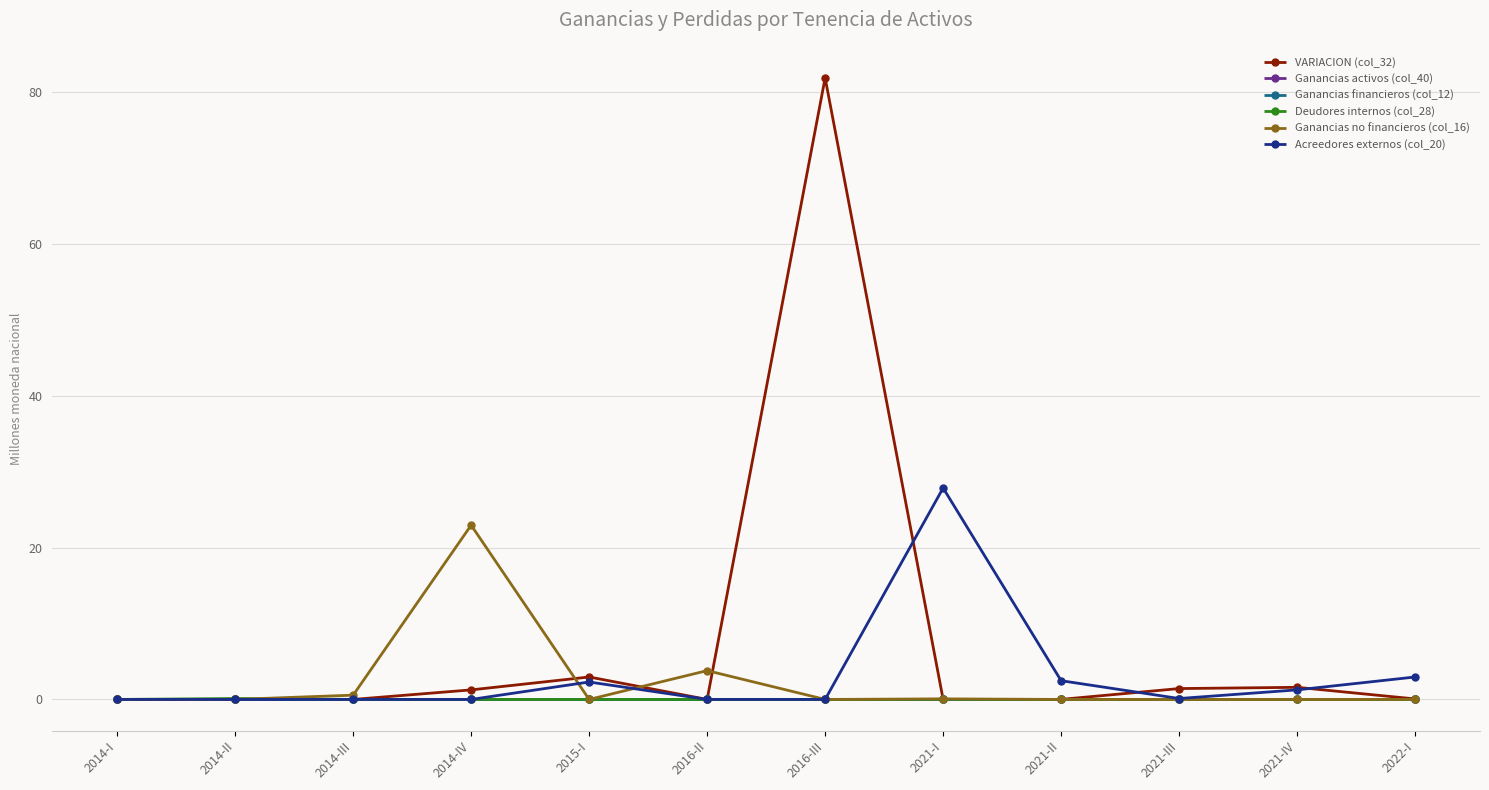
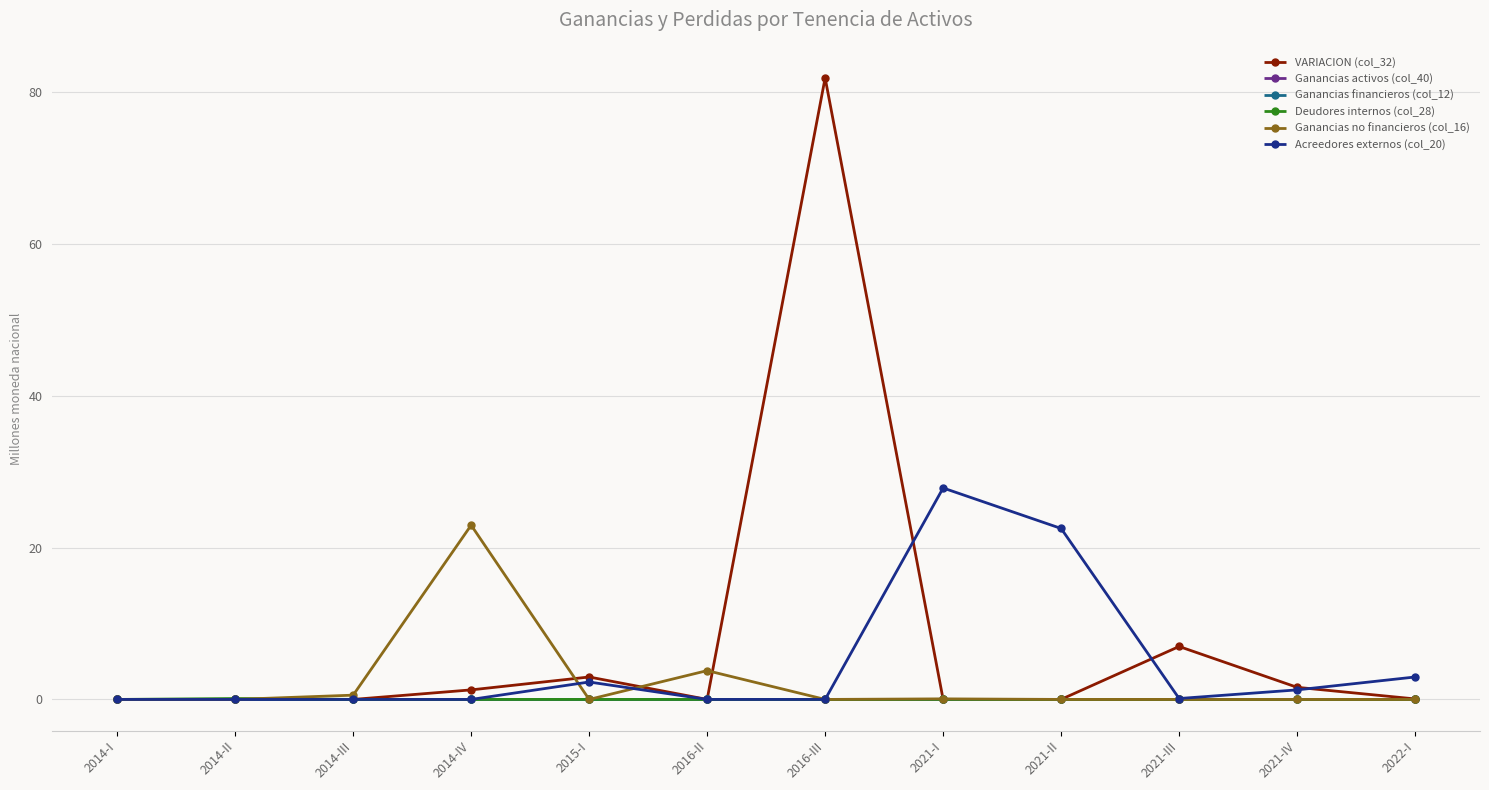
  {
    "VARIACION (col_32)": {
      "2014-IV": 1,
      "2015-I": 3,
      "2016-III": 82,
-     "2021-III": 1,
+     "2021-III": 7,
      "2021-IV": 2
    },
    "Ganancias no financieros (col_16)": {
      "2014-III": 1,
      "2014-IV": 23,
      "2016-II": 4
    },
    "Acreedores externos (col_20)": {
      "2015-I": 2,
      "2021-I": 28,
-     "2021-II": 2,
+     "2021-II": 23,
      "2021-IV": 1,
      "2022-I": 3
    }
  }
